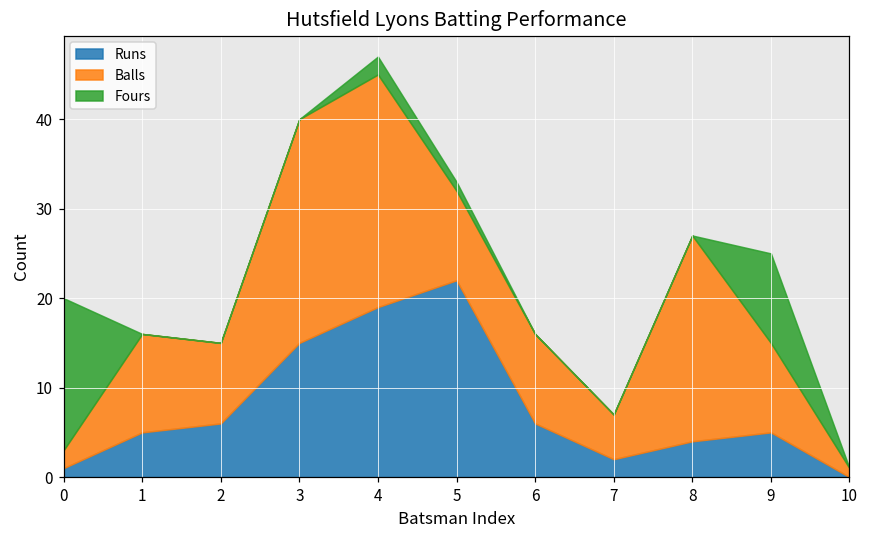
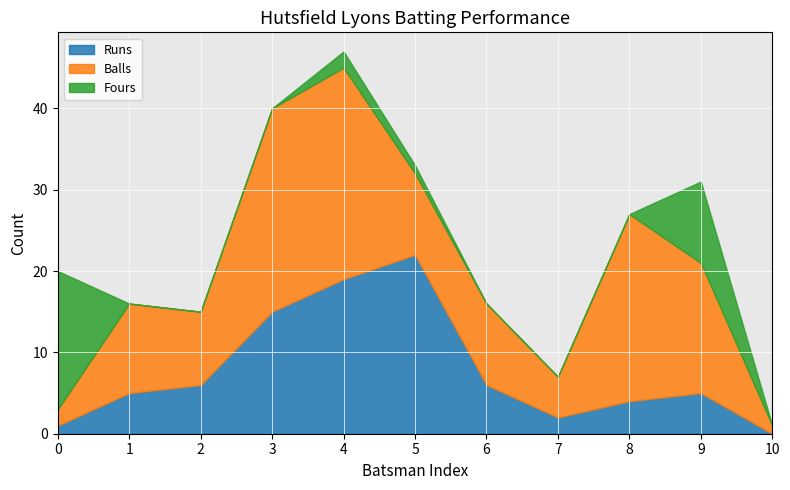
  {
    "Runs": {
      "0": 1,
      "1": 5,
      "2": 6,
      "3": 15,
      "4": 19,
      "5": 22,
      "6": 6,
      "7": 2,
      "8": 4,
      "9": 5,
      "10": 0
    },
    "Balls": {
      "0": 2,
      "4": 26,
      "5": 10,
-     "9": 10
+     "9": 16
    },
    "Fours": {
      "0": 17,
      "4": 2,
      "5": 1,
      "9": 10
    }
  }
